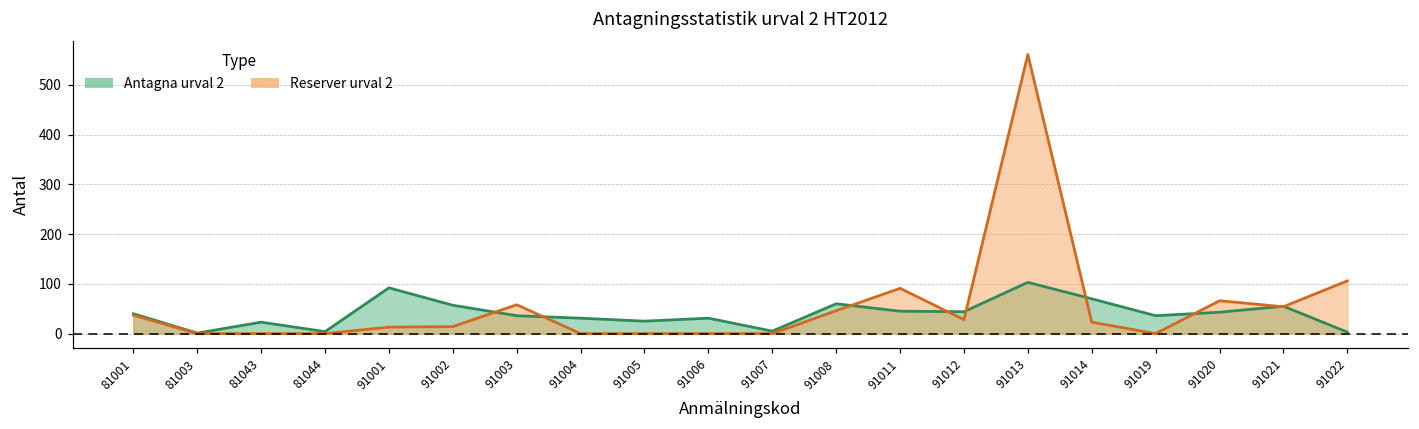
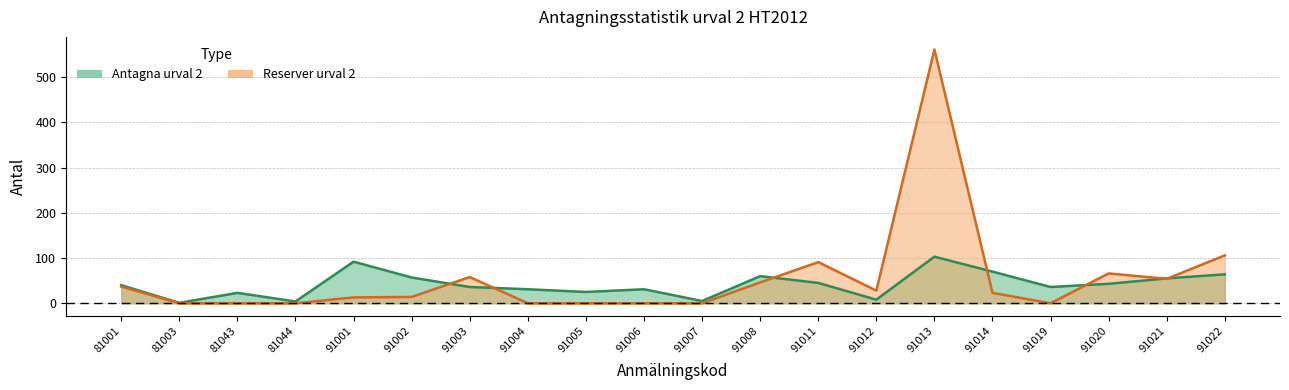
  {
    "Antagna urval 2": {
      "81043": 20,
      "91001": 90,
      "91002": 60,
      "91003": 40,
      "91004": 30,
      "91005": 30,
      "91006": 30,
      "91008": 60,
      "91011": 50,
-     "91012": 40,
+     "91012": 10,
      "91013": 100,
      "91014": 70,
      "91019": 40,
      "91020": 40,
-     "91022": 0
+     "91022": 60
    },
    "Reserver urval 2": {
      "81043": 0,
      "91001": 10,
      "91002": 10,
      "91003": 60,
      "91004": 0,
      "91005": 0,
      "91006": 0,
      "91008": 50,
      "91011": 90,
      "91012": 30,
      "91013": 560,
      "91014": 20,
      "91019": 0,
      "91020": 70,
      "91022": 110
    }
  }
